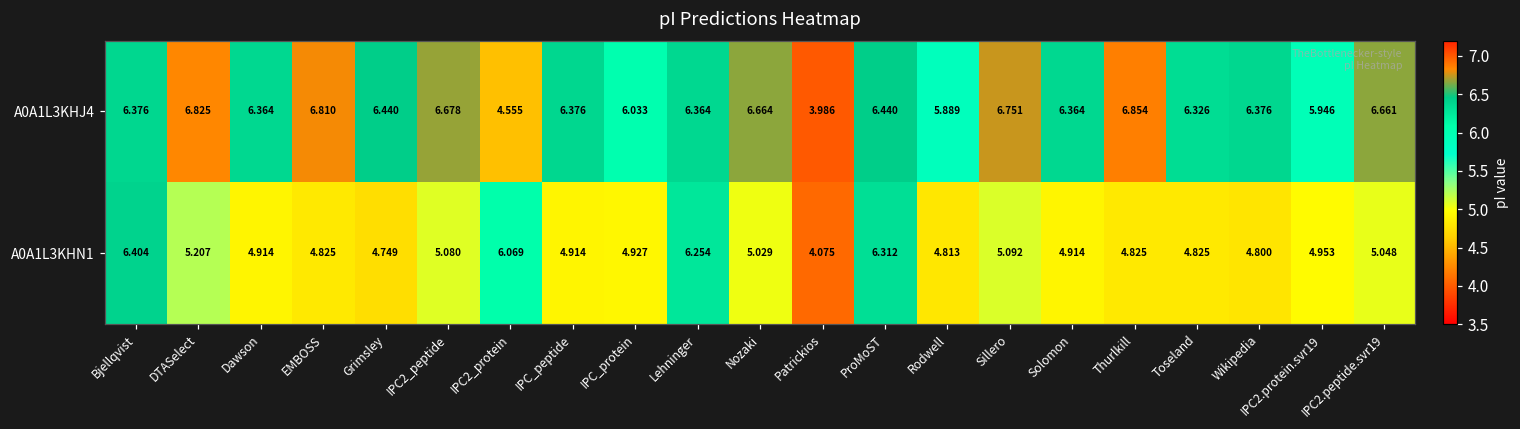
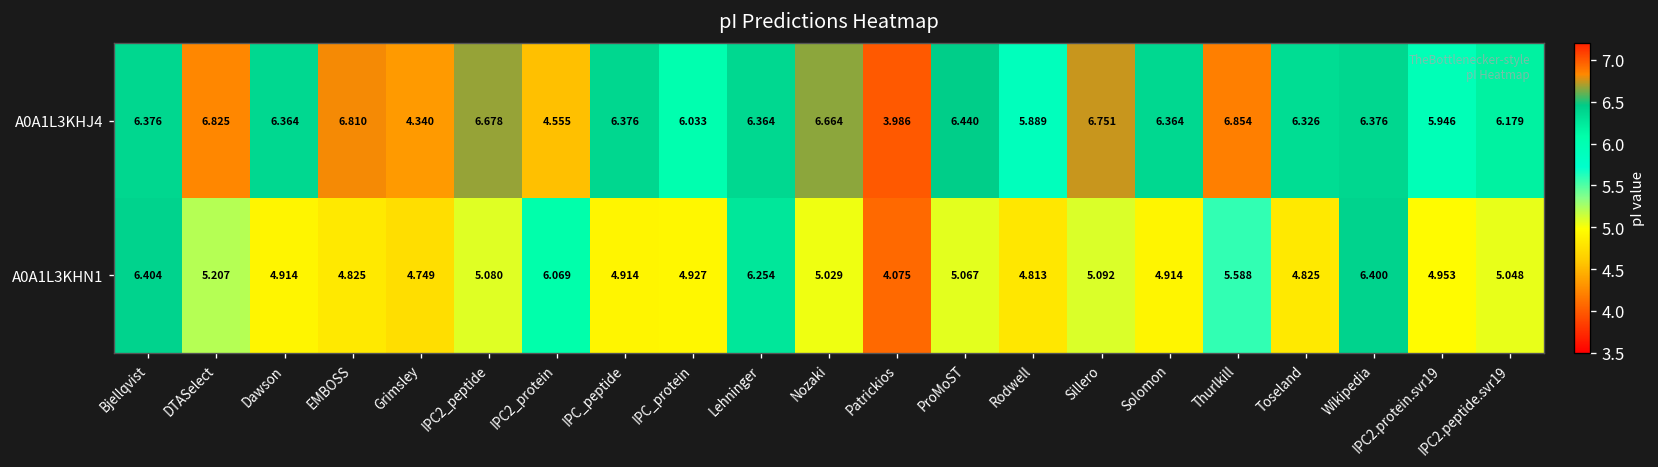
  {
    "A0A1L3KHJ4": {
      "Bjellqvist": 6.376,
      "DTASelect": 6.825,
      "Dawson": 6.364,
      "EMBOSS": 6.810,
-     "Grimsley": 6.440,
+     "Grimsley": 4.340,
      "IPC2_peptide": 6.678,
      "IPC2_protein": 4.555,
      "IPC_peptide": 6.376,
      "IPC_protein": 6.033,
      "Lehninger": 6.364,
      "Nozaki": 6.664,
      "Patrickios": 3.986,
      "ProMoST": 6.440,
      "Rodwell": 5.889,
      "Sillero": 6.751,
      "Solomon": 6.364,
      "Thurlkill": 6.854,
      "Toseland": 6.326,
      "Wikipedia": 6.376,
-     "IPC2.peptide.svr19": 6.661
+     "IPC2.peptide.svr19": 6.179
    },
    "A0A1L3KHN1": {
      "Bjellqvist": 6.404,
      "DTASelect": 5.207,
      "Dawson": 4.914,
      "EMBOSS": 4.825,
      "Grimsley": 4.749,
      "IPC2_peptide": 5.080,
      "IPC2_protein": 6.069,
      "IPC_peptide": 4.914,
      "IPC_protein": 4.927,
      "Lehninger": 6.254,
      "Nozaki": 5.029,
      "Patrickios": 4.075,
-     "ProMoST": 6.312,
+     "ProMoST": 5.067,
      "Rodwell": 4.813,
      "Sillero": 5.092,
      "Solomon": 4.914,
-     "Thurlkill": 4.825,
+     "Thurlkill": 5.588,
      "Toseland": 4.825,
-     "Wikipedia": 4.800,
+     "Wikipedia": 6.400,
      "IPC2.protein.svr19": 4.953,
      "IPC2.peptide.svr19": 5.048
    }
  }
